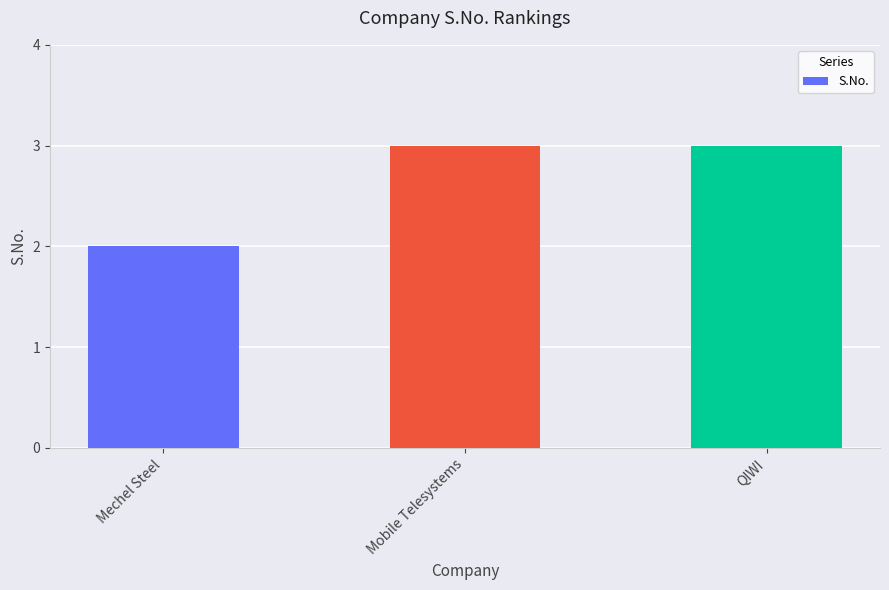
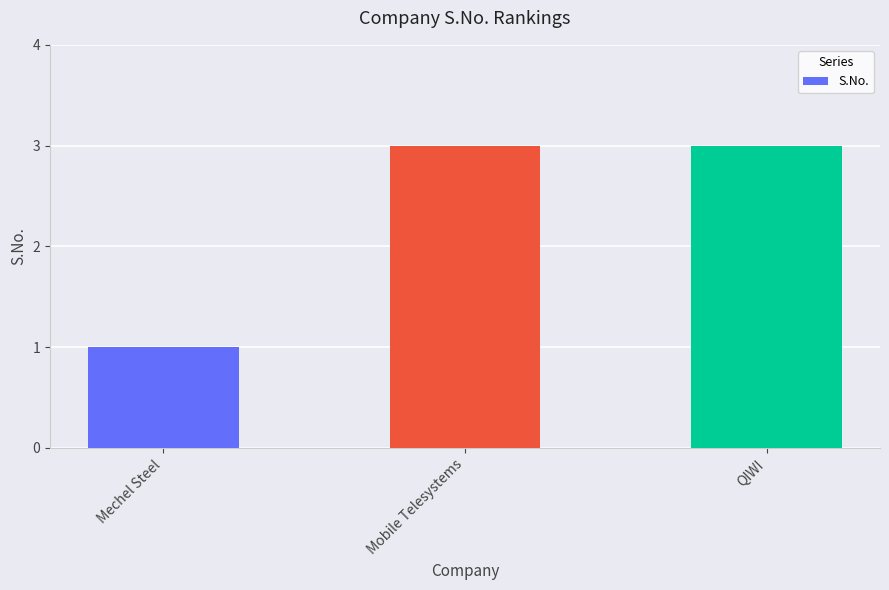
  {
-   "Mechel Steel": 2,
+   "Mechel Steel": 1,
    "Mobile Telesystems": 3,
    "QIWI": 3
  }
